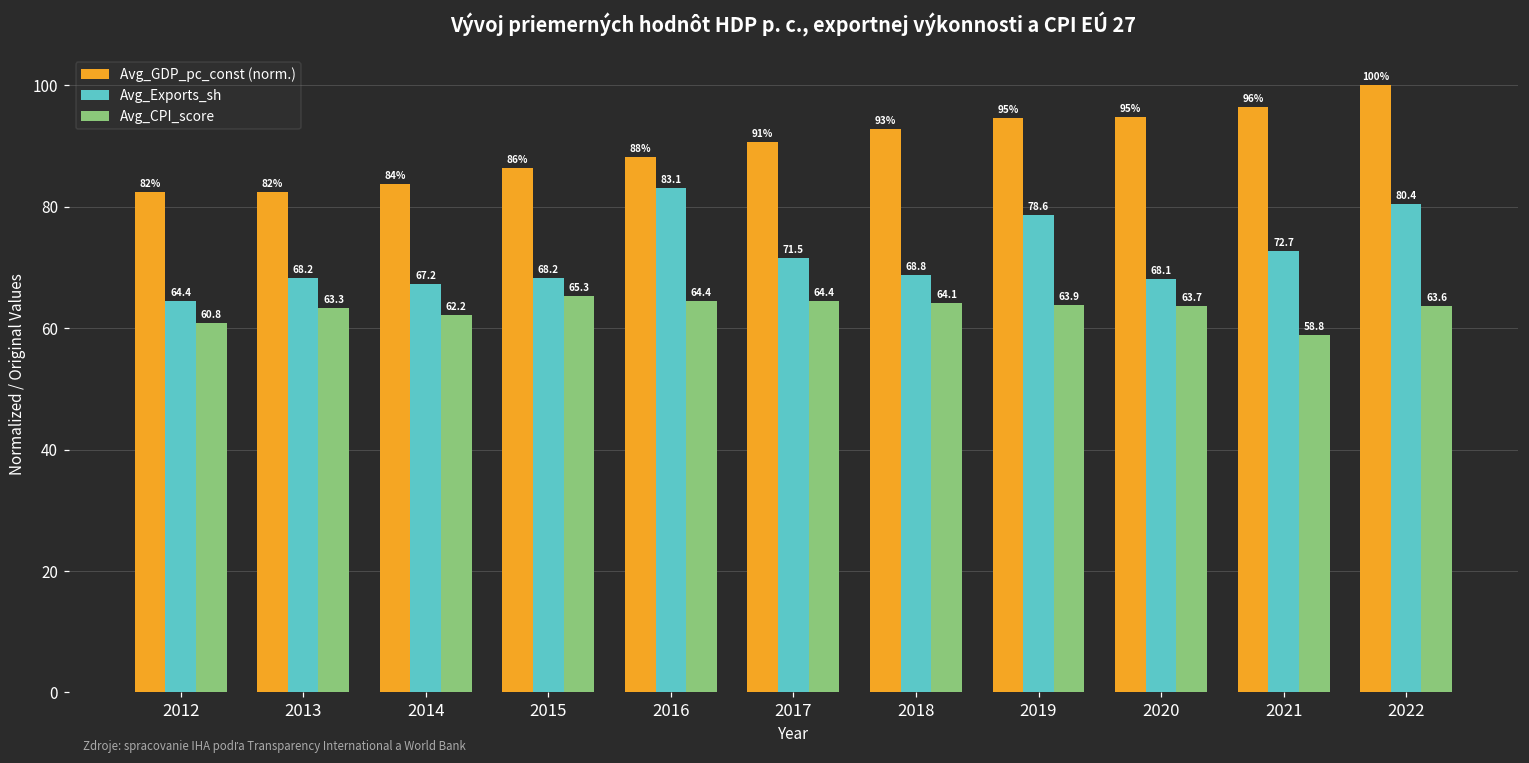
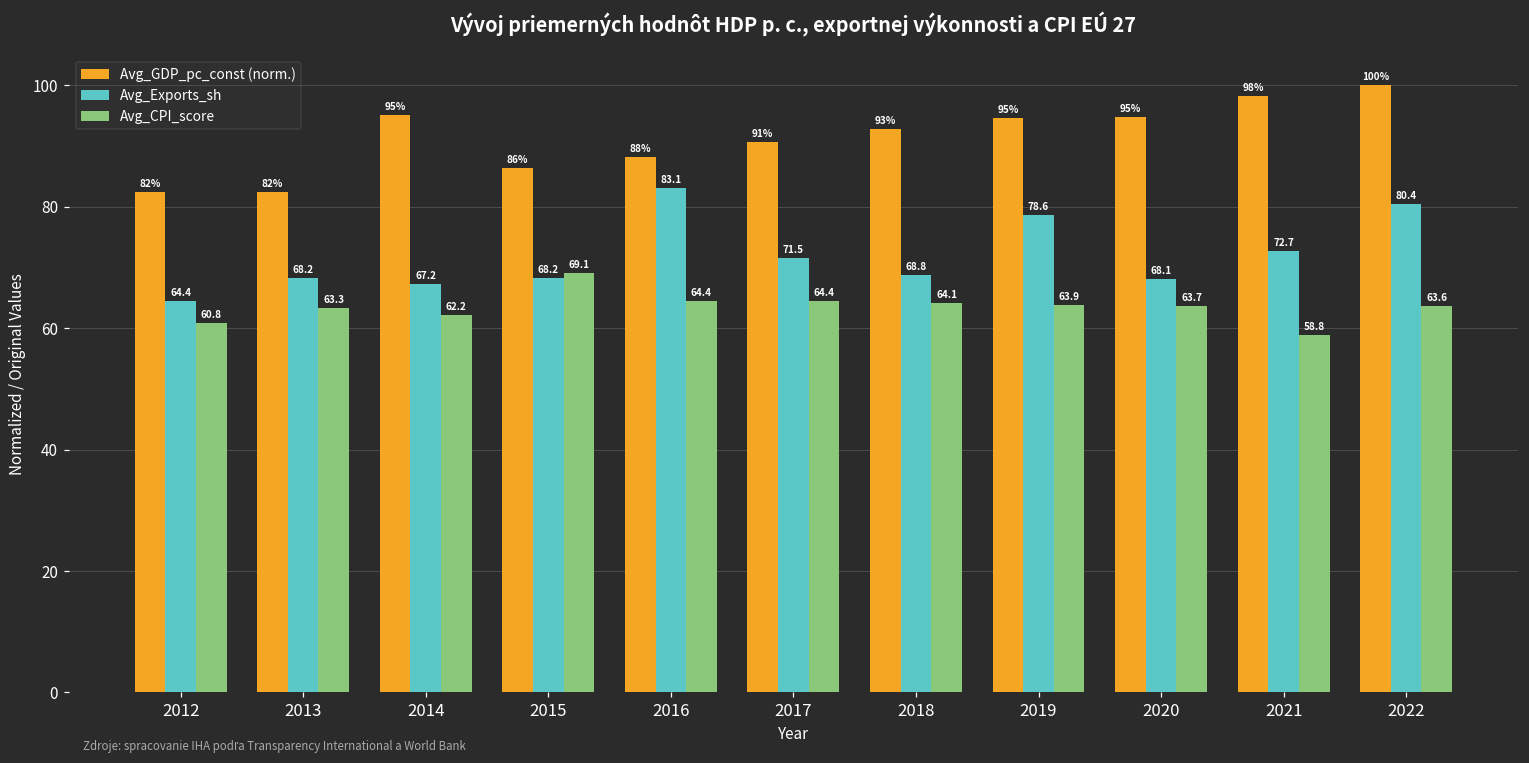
  {
    "Avg_GDP_pc_const (norm.)": {
      "2012": "82%",
      "2013": "82%",
-     "2014": "84%",
+     "2014": "95%",
      "2015": "86%",
      "2016": "88%",
      "2017": "91%",
      "2018": "93%",
      "2019": "95%",
      "2020": "95%",
-     "2021": "96%",
+     "2021": "98%",
      "2022": "100%"
    },
    "Avg_Exports_sh": {
      "2012": "64.4",
      "2013": "68.2",
      "2014": "67.2",
      "2015": "68.2",
      "2016": "83.1",
      "2017": "71.5",
      "2018": "68.8",
      "2019": "78.6",
      "2020": "68.1",
      "2021": "72.7",
      "2022": "80.4"
    },
    "Avg_CPI_score": {
      "2012": "60.8",
      "2013": "63.3",
      "2014": "62.2",
-     "2015": "65.3",
+     "2015": "69.1",
      "2016": "64.4",
      "2017": "64.4",
      "2018": "64.1",
      "2019": "63.9",
      "2020": "63.7",
      "2021": "58.8",
      "2022": "63.6"
    }
  }
